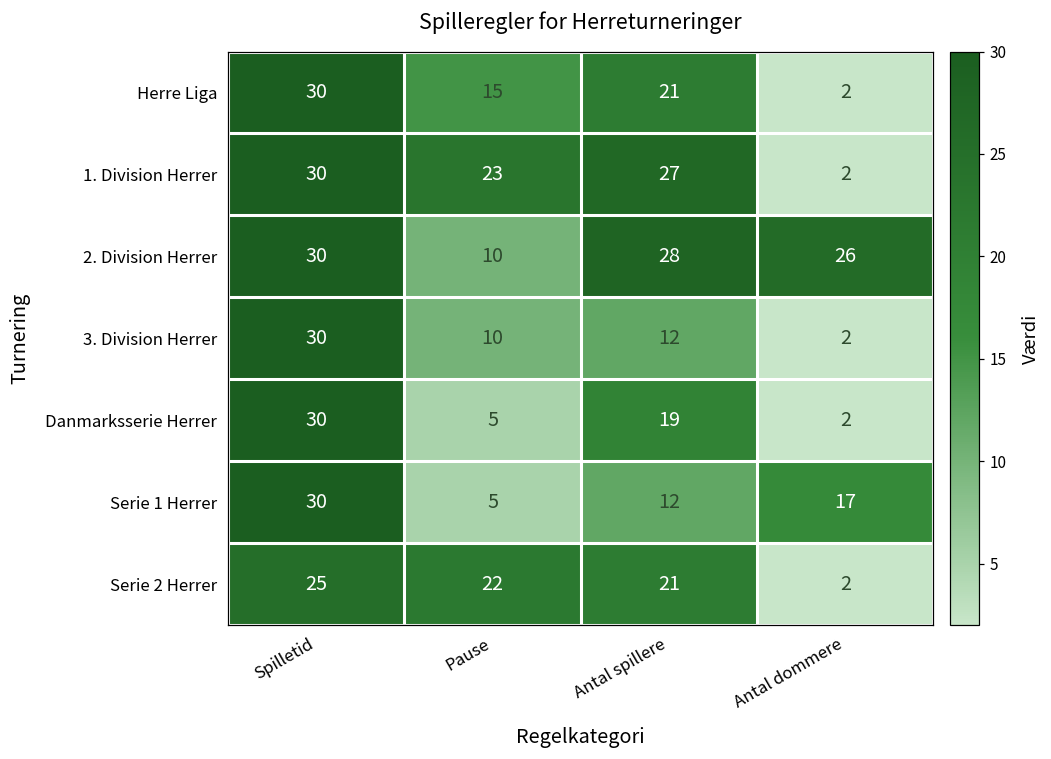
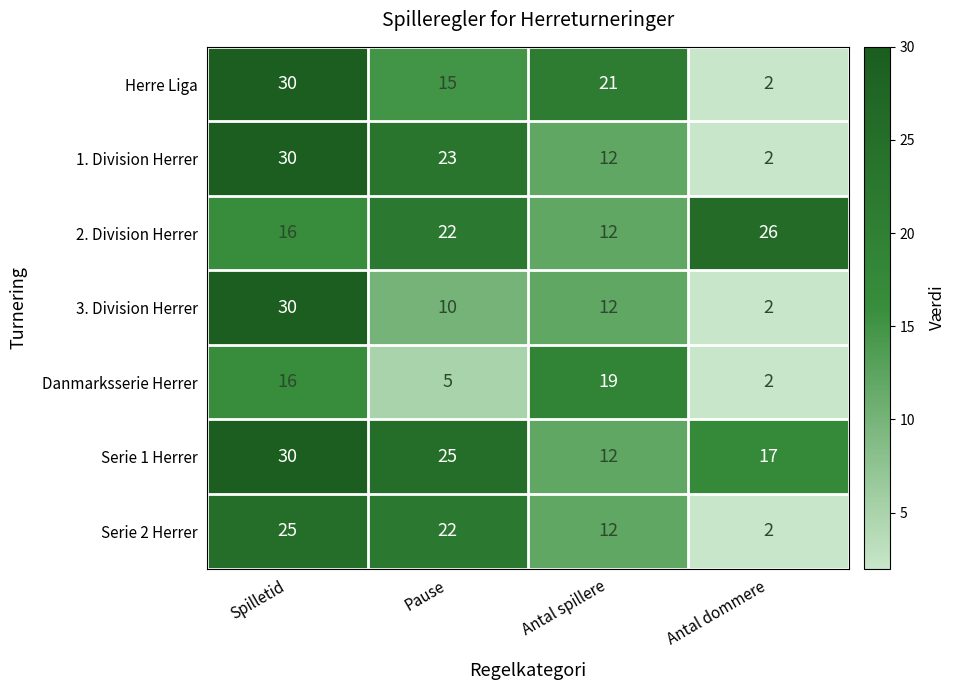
  {
    "Herre Liga": {
      "Spilletid": 30,
      "Pause": 15,
      "Antal spillere": 21,
      "Antal dommere": 2
    },
    "1. Division Herrer": {
      "Spilletid": 30,
      "Pause": 23,
-     "Antal spillere": 27,
+     "Antal spillere": 12,
      "Antal dommere": 2
    },
    "2. Division Herrer": {
-     "Spilletid": 30,
-     "Pause": 10,
-     "Antal spillere": 28,
+     "Spilletid": 16,
+     "Pause": 22,
+     "Antal spillere": 12,
      "Antal dommere": 26
    },
    "3. Division Herrer": {
      "Spilletid": 30,
      "Pause": 10,
      "Antal spillere": 12,
      "Antal dommere": 2
    },
    "Danmarksserie Herrer": {
-     "Spilletid": 30,
+     "Spilletid": 16,
      "Pause": 5,
      "Antal spillere": 19,
      "Antal dommere": 2
    },
    "Serie 1 Herrer": {
      "Spilletid": 30,
-     "Pause": 5,
+     "Pause": 25,
      "Antal spillere": 12,
      "Antal dommere": 17
    },
    "Serie 2 Herrer": {
      "Spilletid": 25,
      "Pause": 22,
-     "Antal spillere": 21,
+     "Antal spillere": 12,
      "Antal dommere": 2
    }
  }
